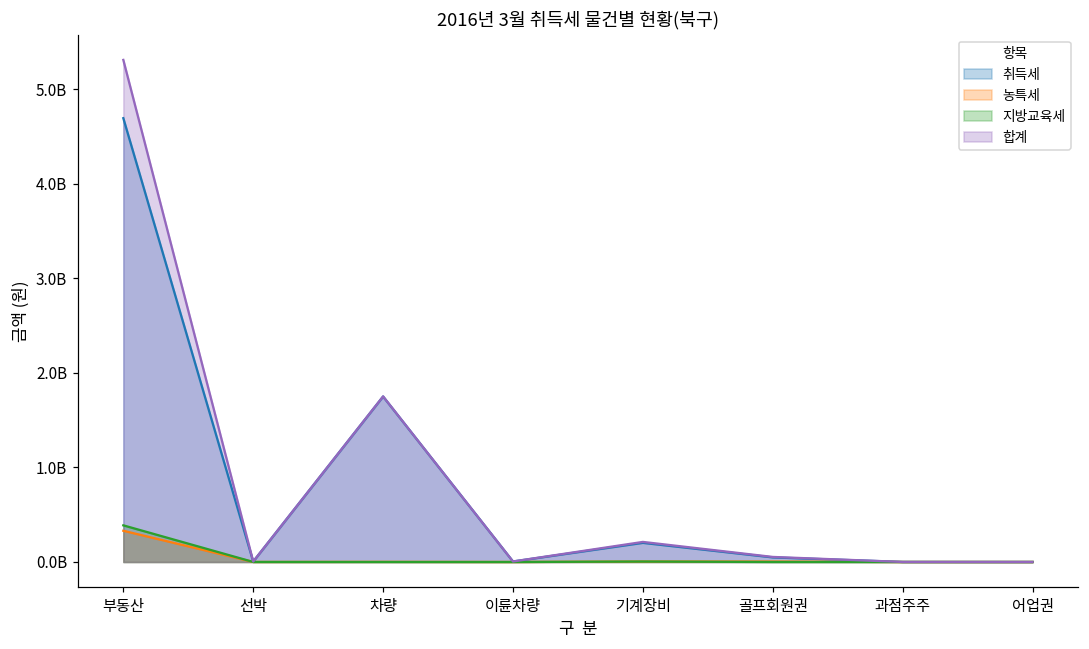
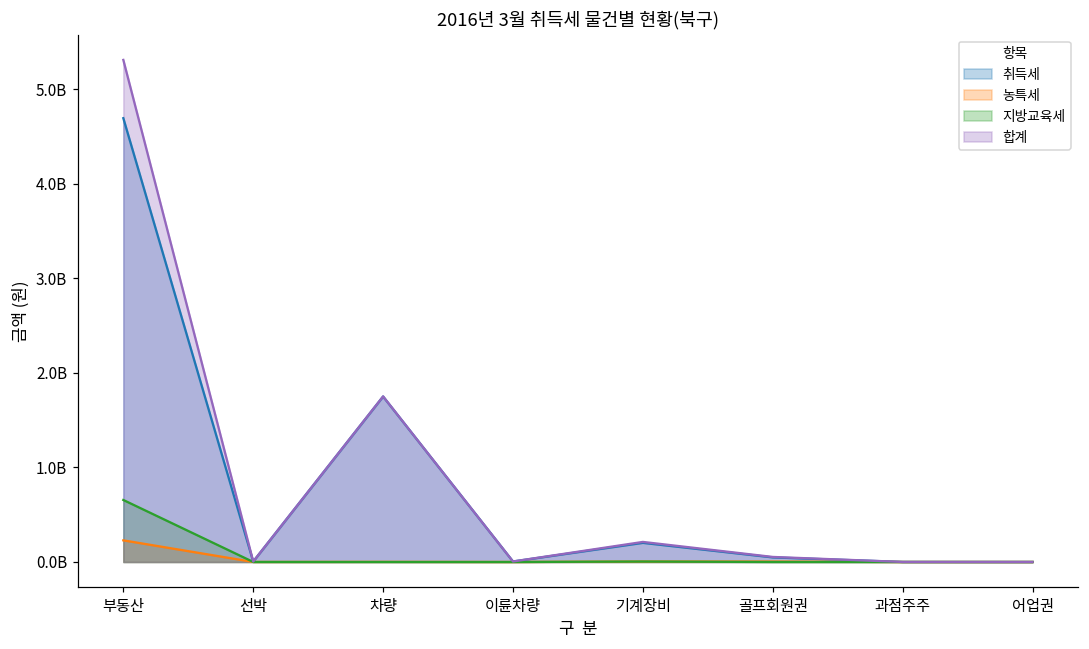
  {
    "농특세": {
-     "부동산": 300000000
+     "부동산": 200000000
    },
    "지방교육세": {
-     "부동산": 400000000
+     "부동산": 700000000
    }
  }
